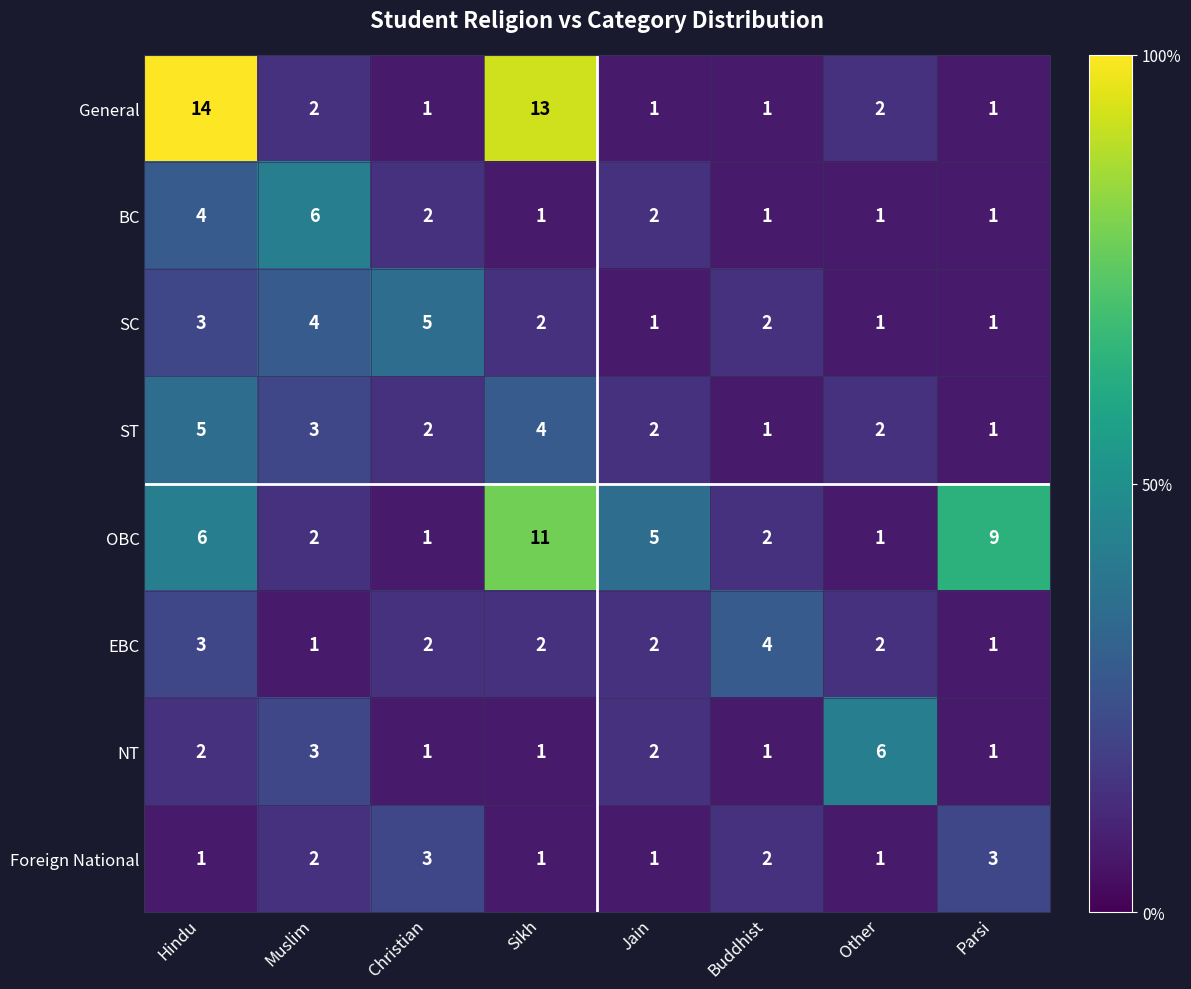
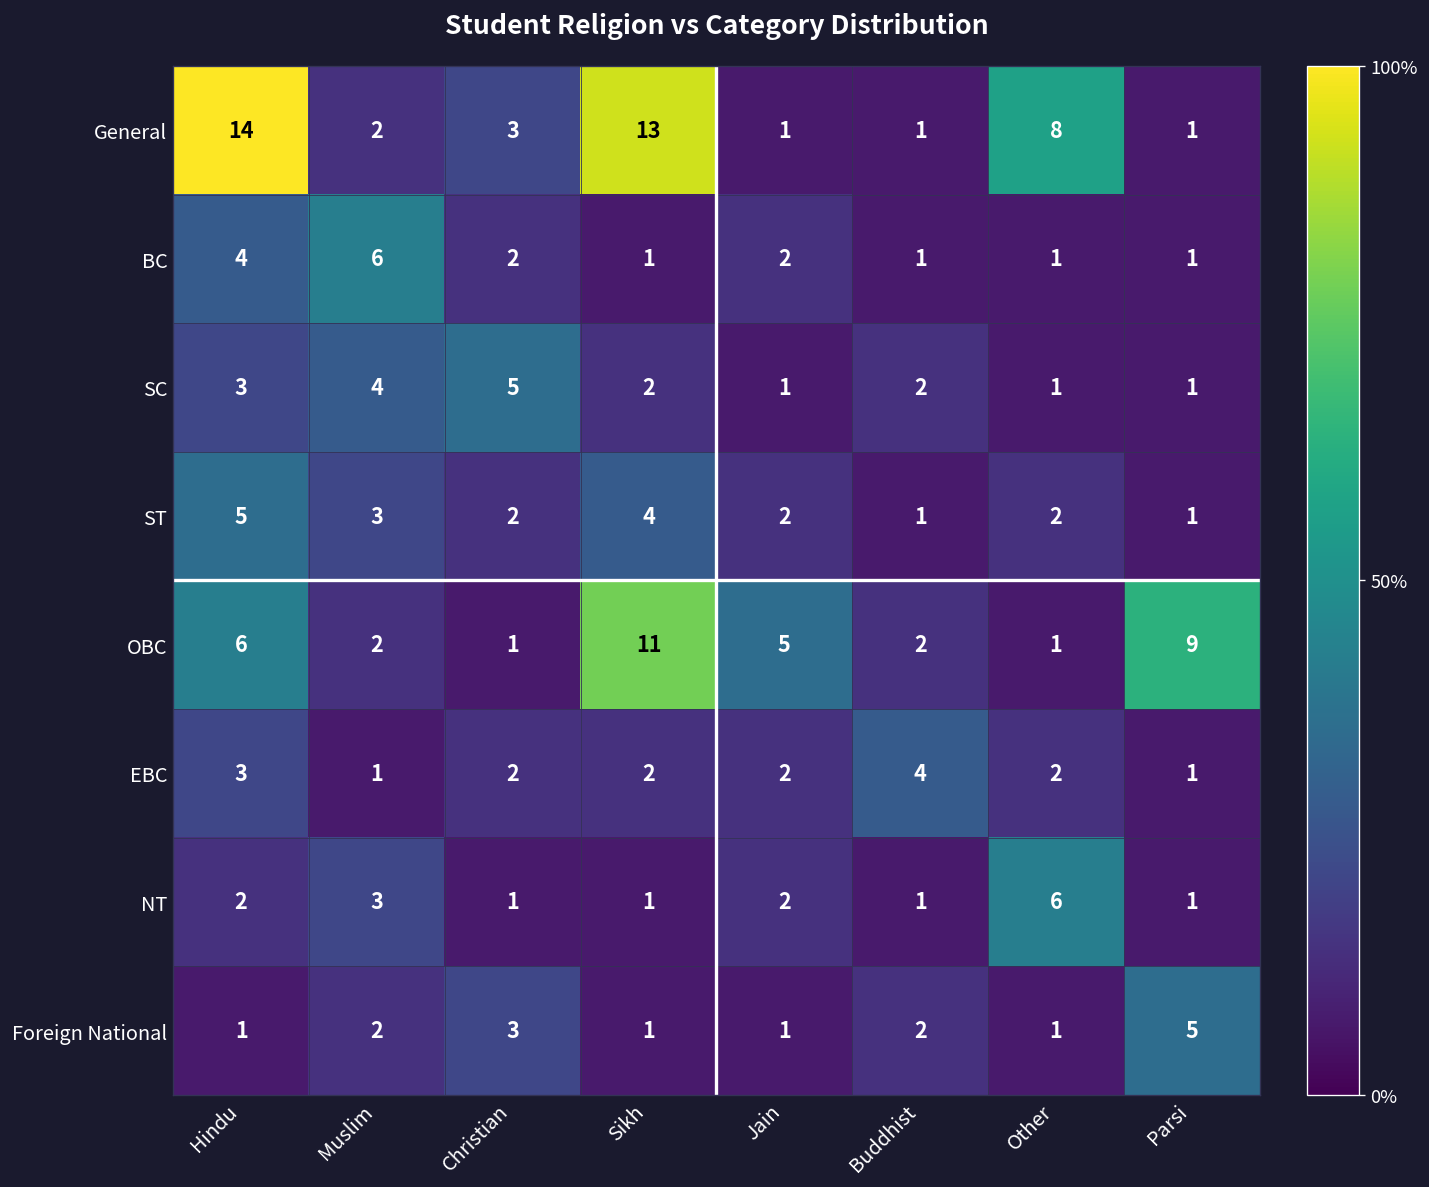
  {
    "General": {
      "Hindu": 14,
      "Muslim": 2,
-     "Christian": 1,
+     "Christian": 3,
      "Sikh": 13,
      "Jain": 1,
      "Buddhist": 1,
-     "Other": 2,
+     "Other": 8,
      "Parsi": 1
    },
    "BC": {
      "Hindu": 4,
      "Muslim": 6,
      "Christian": 2,
      "Sikh": 1,
      "Jain": 2,
      "Buddhist": 1,
      "Other": 1,
      "Parsi": 1
    },
    "SC": {
      "Hindu": 3,
      "Muslim": 4,
      "Christian": 5,
      "Sikh": 2,
      "Jain": 1,
      "Buddhist": 2,
      "Other": 1,
      "Parsi": 1
    },
    "ST": {
      "Hindu": 5,
      "Muslim": 3,
      "Christian": 2,
      "Sikh": 4,
      "Jain": 2,
      "Buddhist": 1,
      "Other": 2,
      "Parsi": 1
    },
    "OBC": {
      "Hindu": 6,
      "Muslim": 2,
      "Christian": 1,
      "Sikh": 11,
      "Jain": 5,
      "Buddhist": 2,
      "Other": 1,
      "Parsi": 9
    },
    "EBC": {
      "Hindu": 3,
      "Muslim": 1,
      "Christian": 2,
      "Sikh": 2,
      "Jain": 2,
      "Buddhist": 4,
      "Other": 2,
      "Parsi": 1
    },
    "NT": {
      "Hindu": 2,
      "Muslim": 3,
      "Christian": 1,
      "Sikh": 1,
      "Jain": 2,
      "Buddhist": 1,
      "Other": 6,
      "Parsi": 1
    },
    "Foreign National": {
      "Hindu": 1,
      "Muslim": 2,
      "Christian": 3,
      "Sikh": 1,
      "Jain": 1,
      "Buddhist": 2,
      "Other": 1,
-     "Parsi": 3
+     "Parsi": 5
    }
  }
